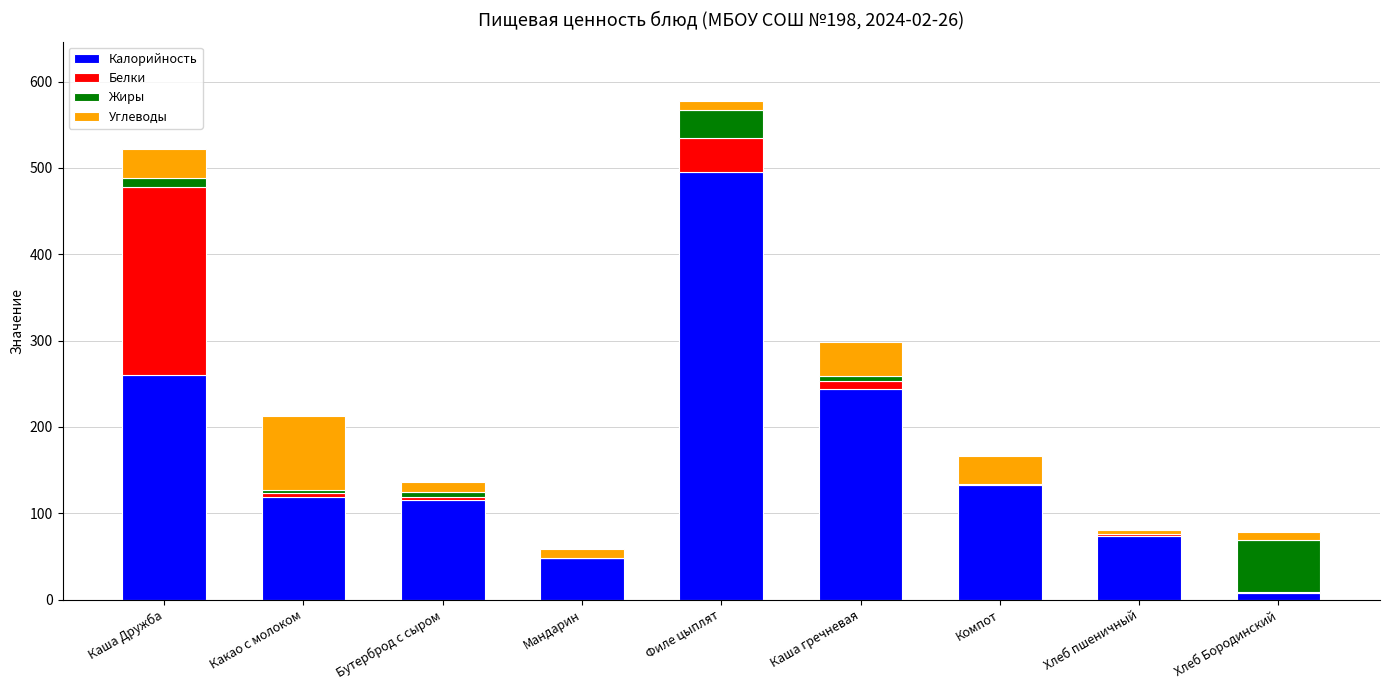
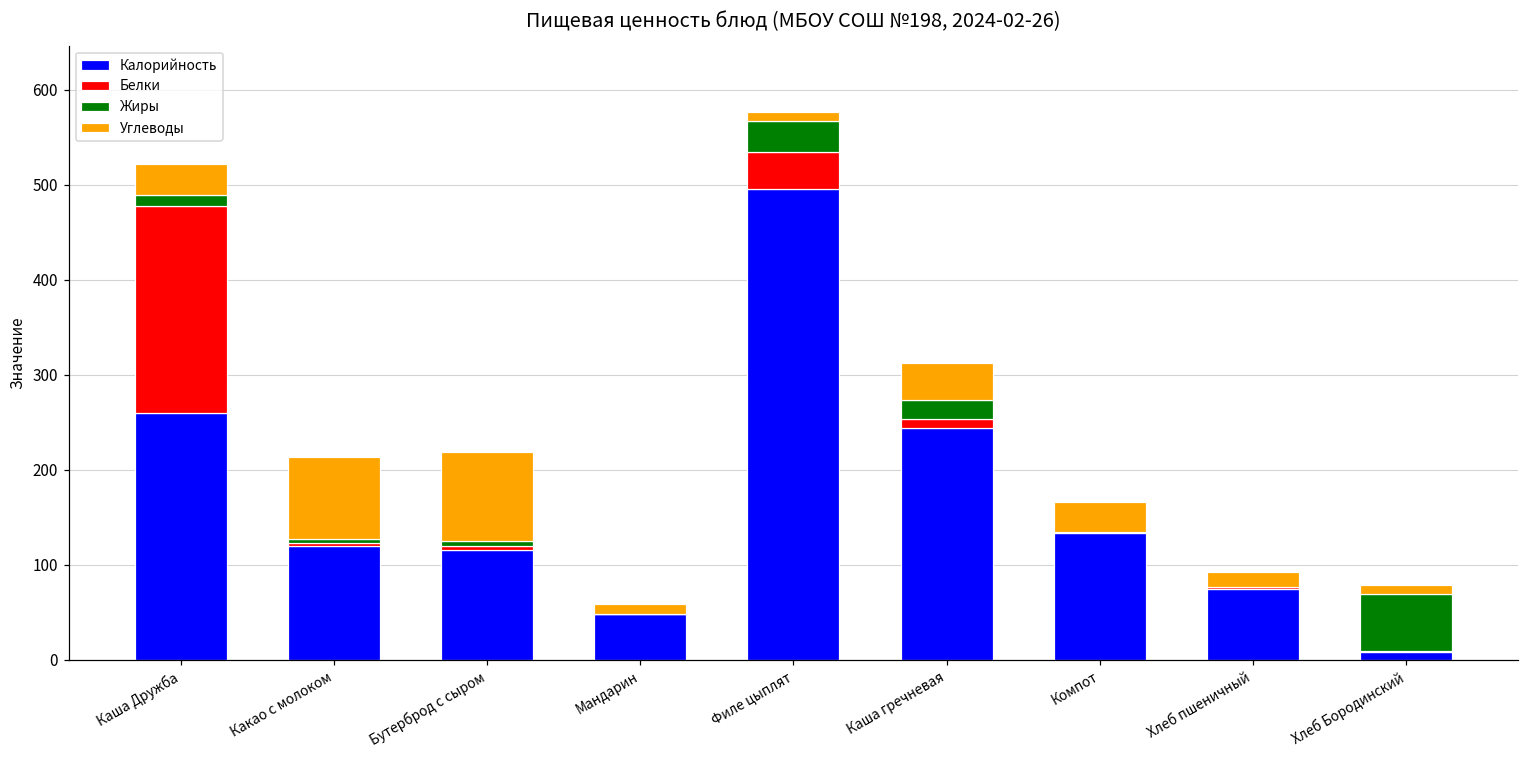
  {
    "Калорийность": {
      "Каша Дружба": 260,
      "Какао с молоком": 120,
      "Бутерброд с сыром": 120,
      "Мандарин": 50,
      "Филе цыплят": 500,
      "Каша гречневая": 240,
      "Компот": 130,
      "Хлеб пшеничный": 70,
      "Хлеб Бородинский": 10
    },
    "Белки": {
      "Каша Дружба": 220,
      "Какао с молоком": 0,
      "Бутерброд с сыром": 0,
      "Мандарин": 0,
      "Филе цыплят": 40,
      "Каша гречневая": 10
    },
    "Жиры": {
      "Каша Дружба": 10,
      "Какао с молоком": 0,
      "Бутерброд с сыром": 10,
      "Мандарин": 0,
      "Филе цыплят": 30,
-     "Каша гречневая": 10,
+     "Каша гречневая": 20,
      "Компот": 0,
      "Хлеб пшеничный": 0,
      "Хлеб Бородинский": 60
    },
    "Углеводы": {
      "Каша Дружба": 30,
      "Какао с молоком": 90,
-     "Бутерброд с сыром": 10,
+     "Бутерброд с сыром": 90,
      "Мандарин": 10,
      "Филе цыплят": 10,
      "Каша гречневая": 40,
      "Компот": 30,
-     "Хлеб пшеничный": 10,
+     "Хлеб пшеничный": 20,
      "Хлеб Бородинский": 10
    }
  }
